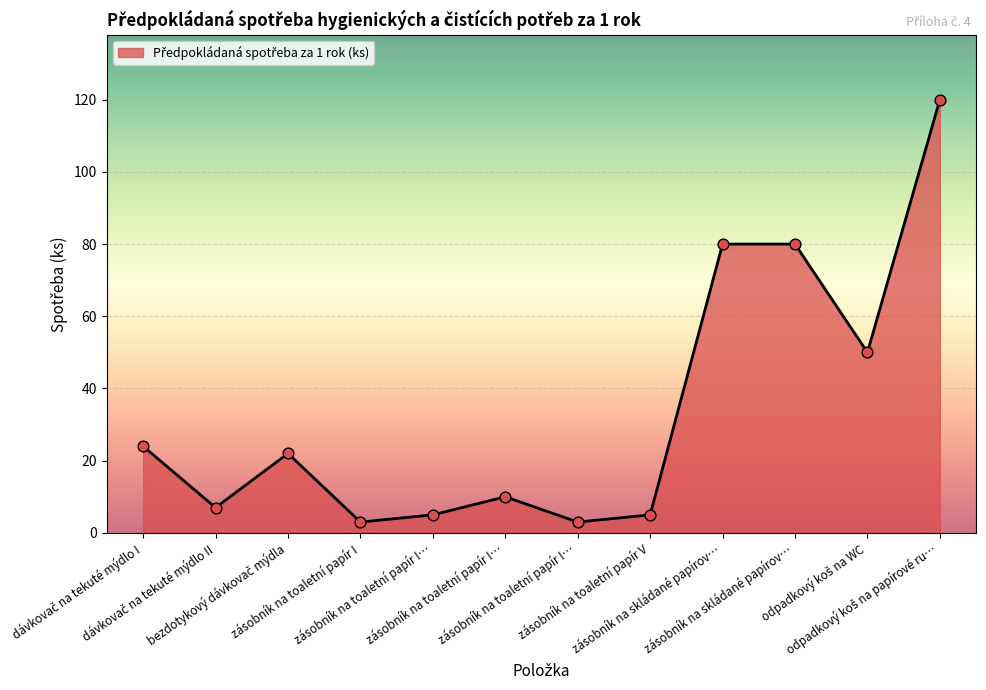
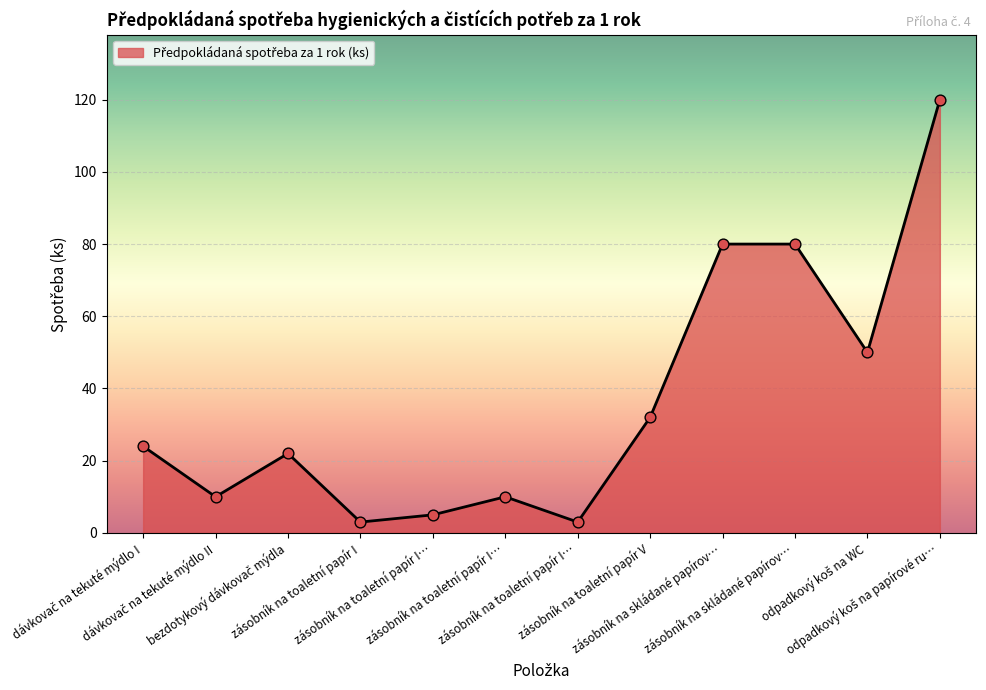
  {
    "dávkovač na tekuté mýdlo I": 24,
-   "dávkovač na tekuté mýdlo II": 7,
+   "dávkovač na tekuté mýdlo II": 10,
    "bezdotykový dávkovač mýdla": 22,
    "zásobník na toaletní papír I": 3,
-   "zásobník na toaletní papír V": 5,
+   "zásobník na toaletní papír V": 32,
    "odpadkový koš na WC": 50,
    "odpadkový koš na papírové ru…": 120
  }
